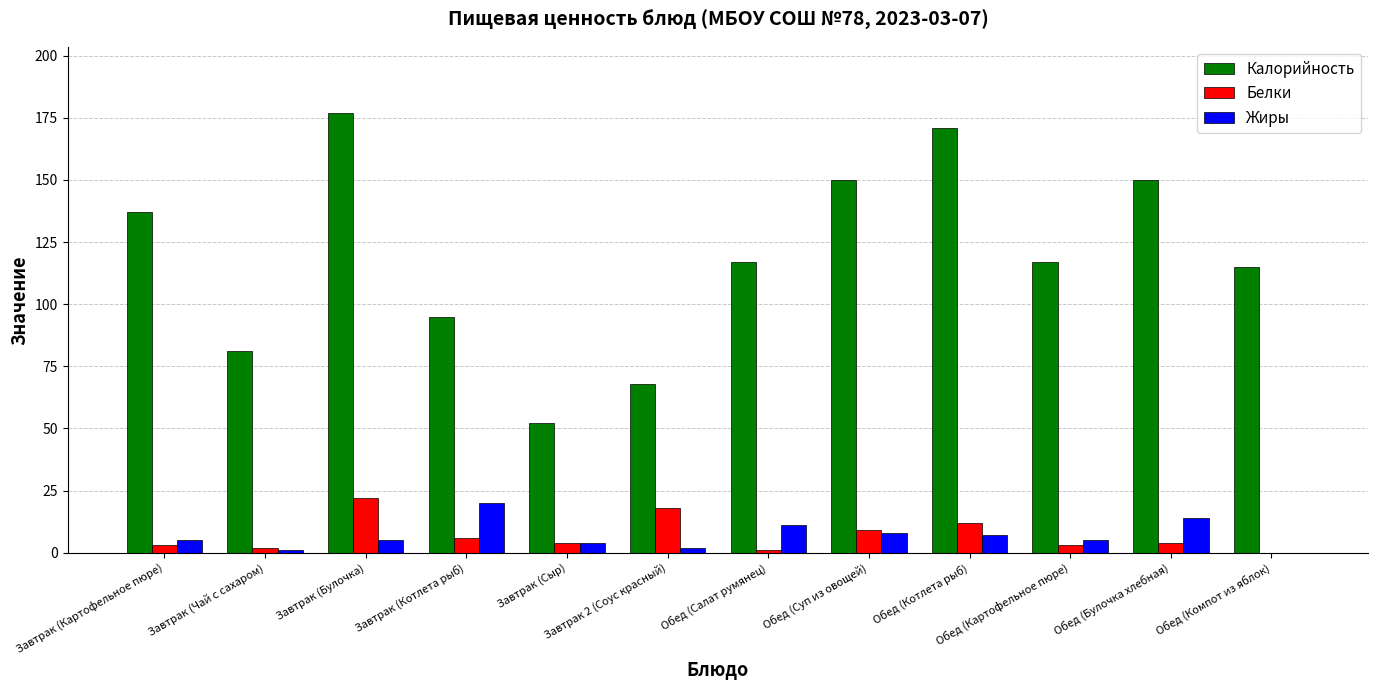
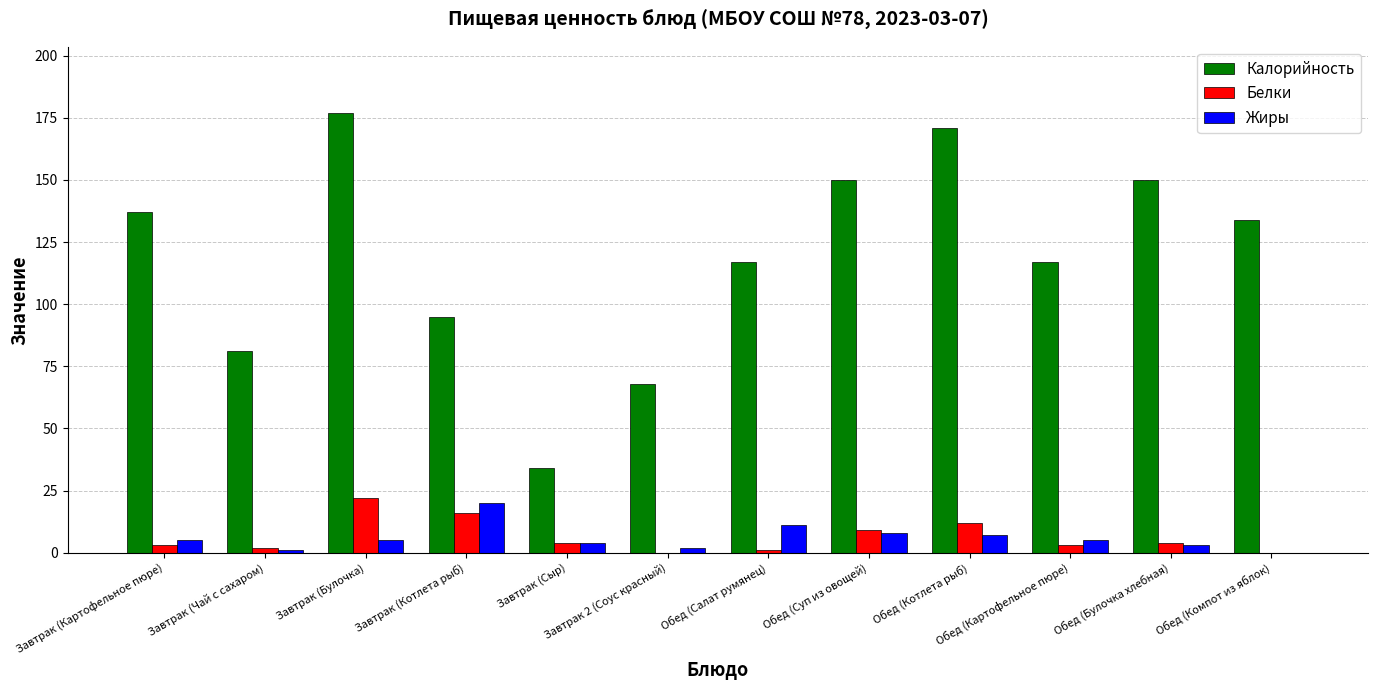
  {
    "Калорийность": {
      "Завтрак (Картофельное пюре)": 137,
      "Завтрак (Чай с сахаром)": 81,
      "Завтрак (Булочка)": 177,
      "Завтрак (Котлета рыб)": 95,
-     "Завтрак (Сыр)": 52,
+     "Завтрак (Сыр)": 34,
      "Завтрак 2 (Соус красный)": 68,
      "Обед (Салат румянец)": 117,
      "Обед (Суп из овощей)": 150,
      "Обед (Котлета рыб)": 171,
      "Обед (Картофельное пюре)": 117,
      "Обед (Булочка хлебная)": 150,
-     "Обед (Компот из яблок)": 115
+     "Обед (Компот из яблок)": 134
    },
    "Белки": {
      "Завтрак (Картофельное пюре)": 3,
      "Завтрак (Чай с сахаром)": 2,
      "Завтрак (Булочка)": 22,
-     "Завтрак (Котлета рыб)": 6,
+     "Завтрак (Котлета рыб)": 16,
      "Завтрак (Сыр)": 4,
-     "Завтрак 2 (Соус красный)": 18,
+     "Завтрак 2 (Соус красный)": 0,
      "Обед (Суп из овощей)": 9,
      "Обед (Котлета рыб)": 12,
      "Обед (Картофельное пюре)": 3,
      "Обед (Булочка хлебная)": 4,
      "Обед (Компот из яблок)": 0
    },
    "Жиры": {
      "Завтрак (Картофельное пюре)": 5,
      "Завтрак (Булочка)": 5,
      "Завтрак (Котлета рыб)": 20,
      "Завтрак (Сыр)": 4,
      "Завтрак 2 (Соус красный)": 2,
      "Обед (Салат румянец)": 11,
      "Обед (Суп из овощей)": 8,
      "Обед (Котлета рыб)": 7,
      "Обед (Картофельное пюре)": 5,
-     "Обед (Булочка хлебная)": 14,
+     "Обед (Булочка хлебная)": 3,
      "Обед (Компот из яблок)": 0
    }
  }
